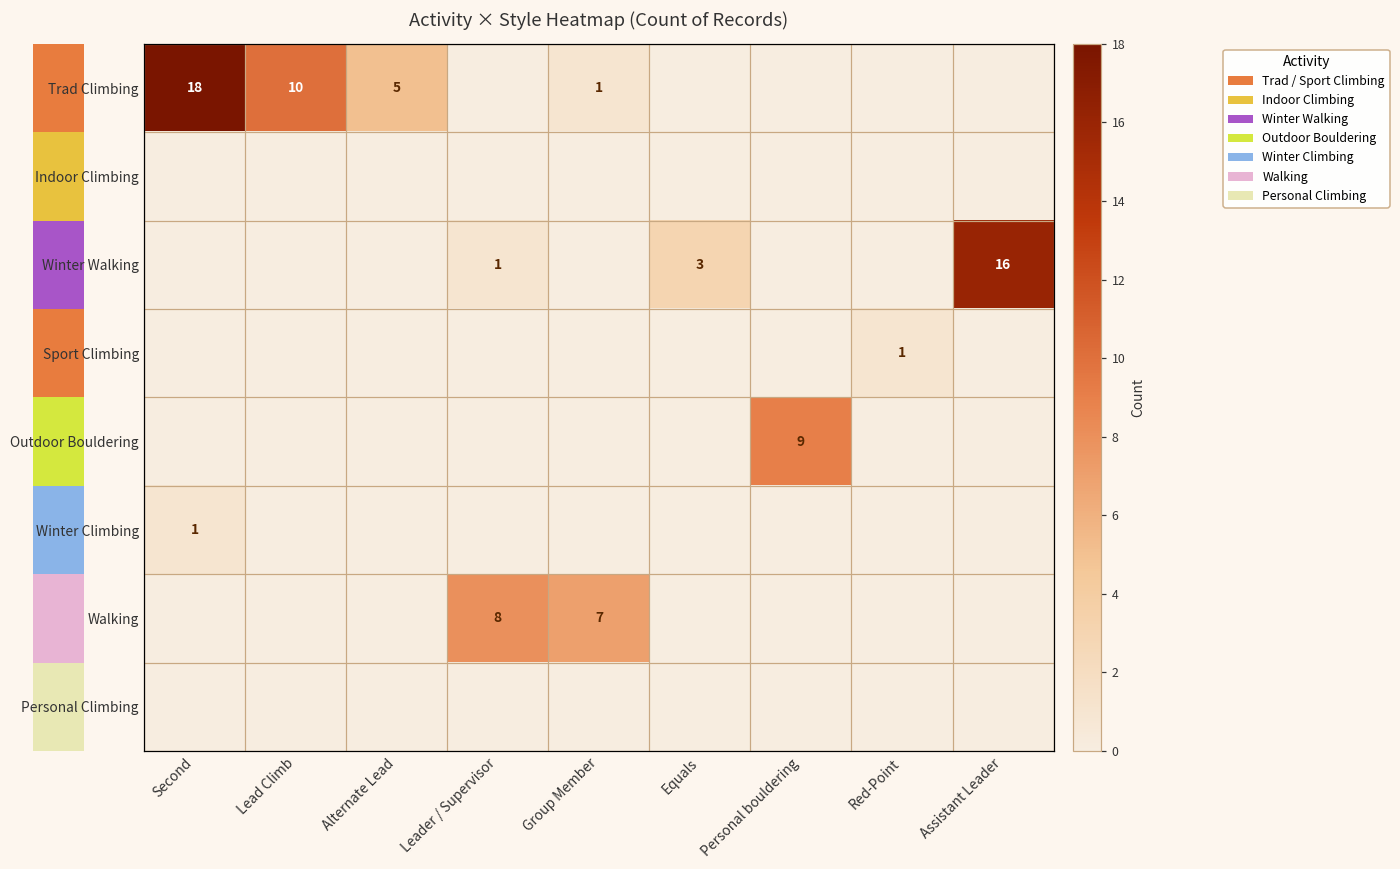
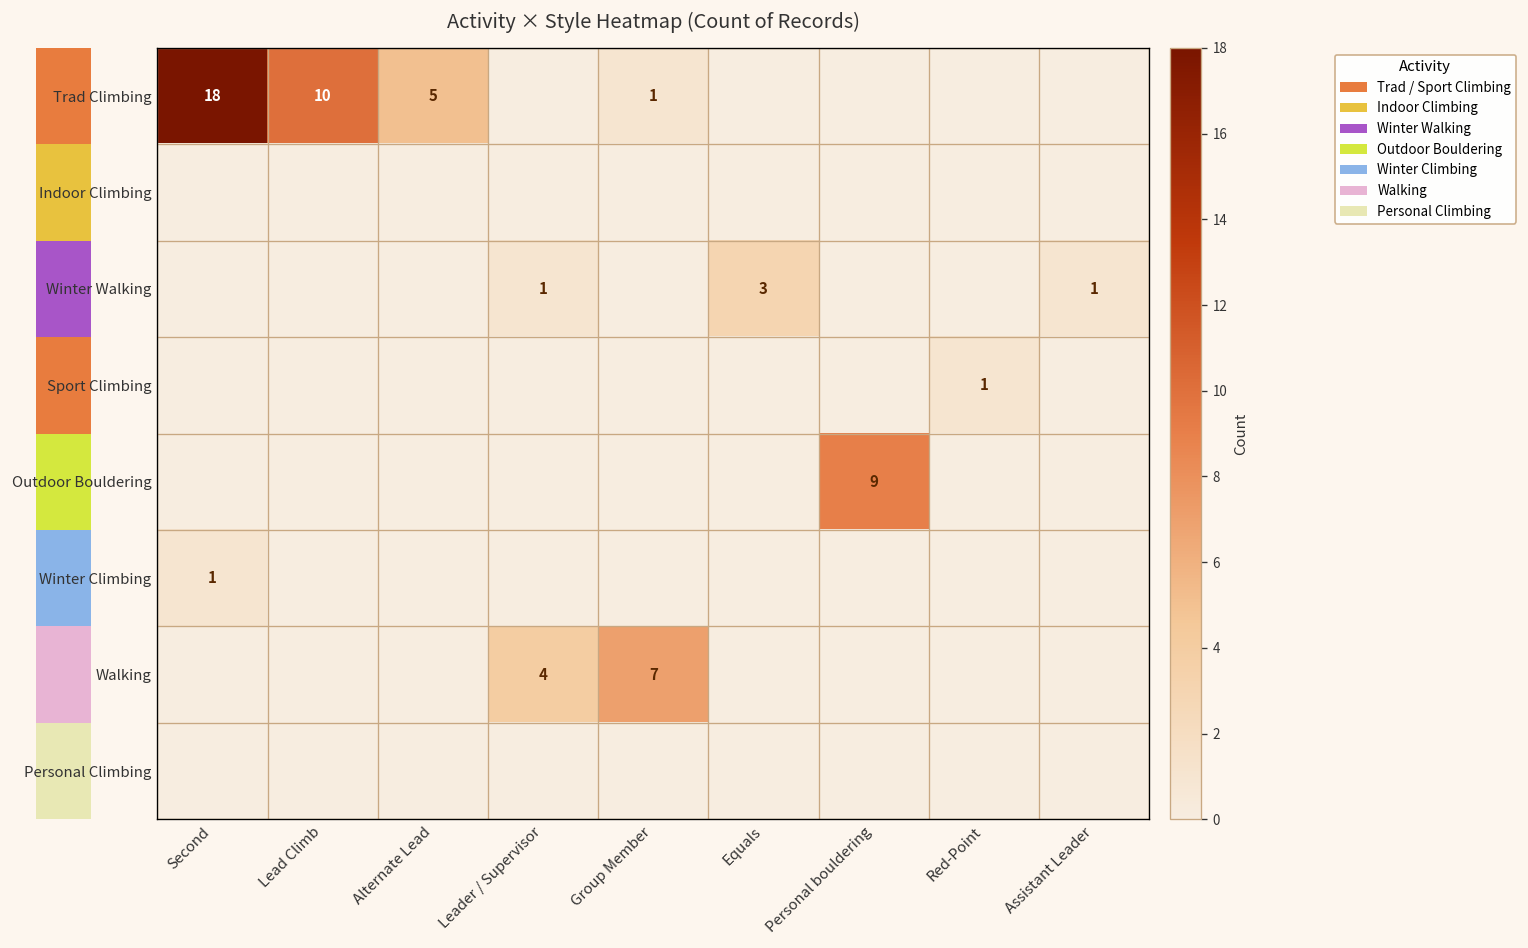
  {
    "Trad Climbing": {
      "Second": 18,
      "Lead Climb": 10,
      "Alternate Lead": 5,
      "Group Member": 1
    },
    "Winter Walking": {
      "Leader / Supervisor": 1,
      "Equals": 3,
-     "Assistant Leader": 16
+     "Assistant Leader": 1
    },
    "Sport Climbing": {
      "Red-Point": 1
    },
    "Outdoor Bouldering": {
      "Personal bouldering": 9
    },
    "Winter Climbing": {
      "Second": 1
    },
    "Walking": {
-     "Leader / Supervisor": 8,
+     "Leader / Supervisor": 4,
      "Group Member": 7
    }
  }
